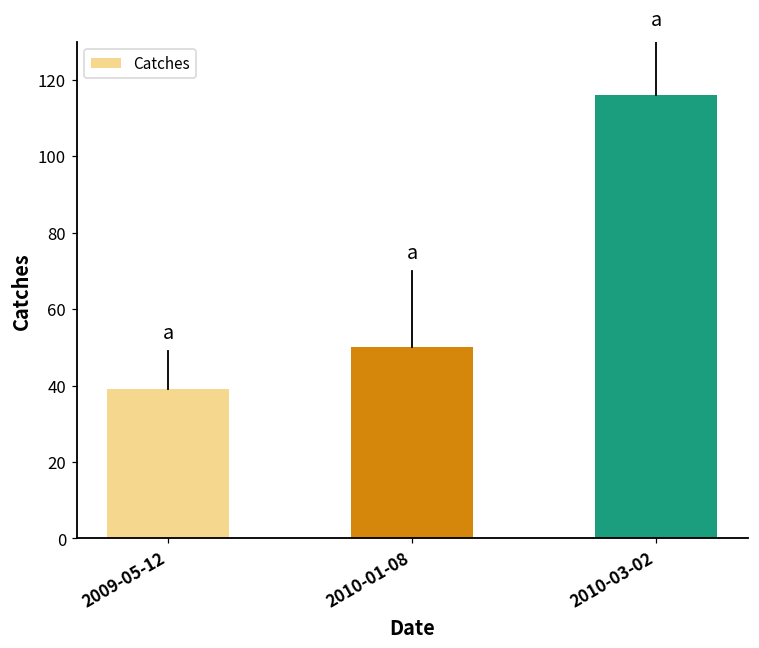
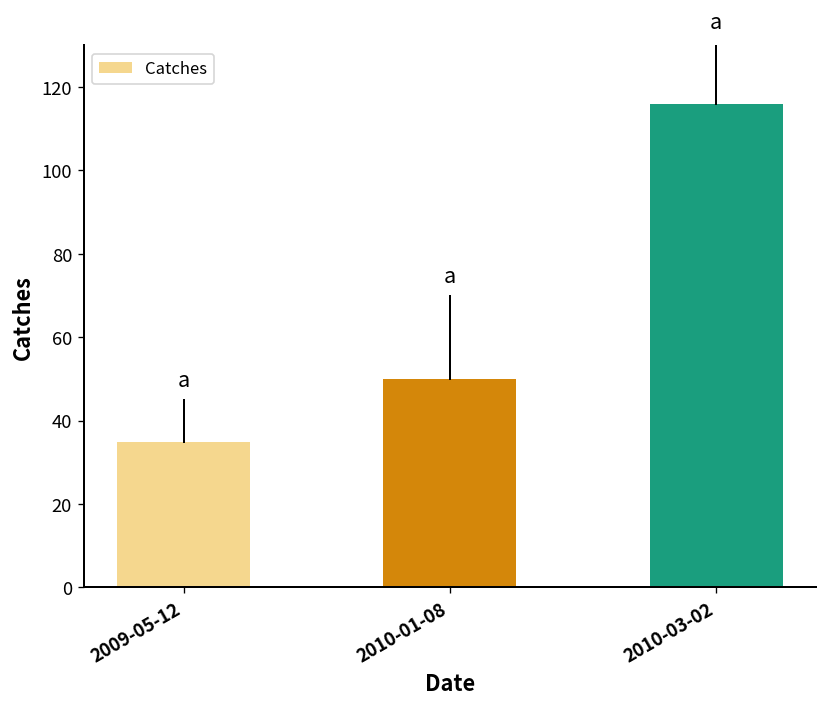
  {
    "Catches": {
-     "2009-05-12": 39,
+     "2009-05-12": 35,
      "2010-01-08": 50,
      "2010-03-02": 116
    }
  }
